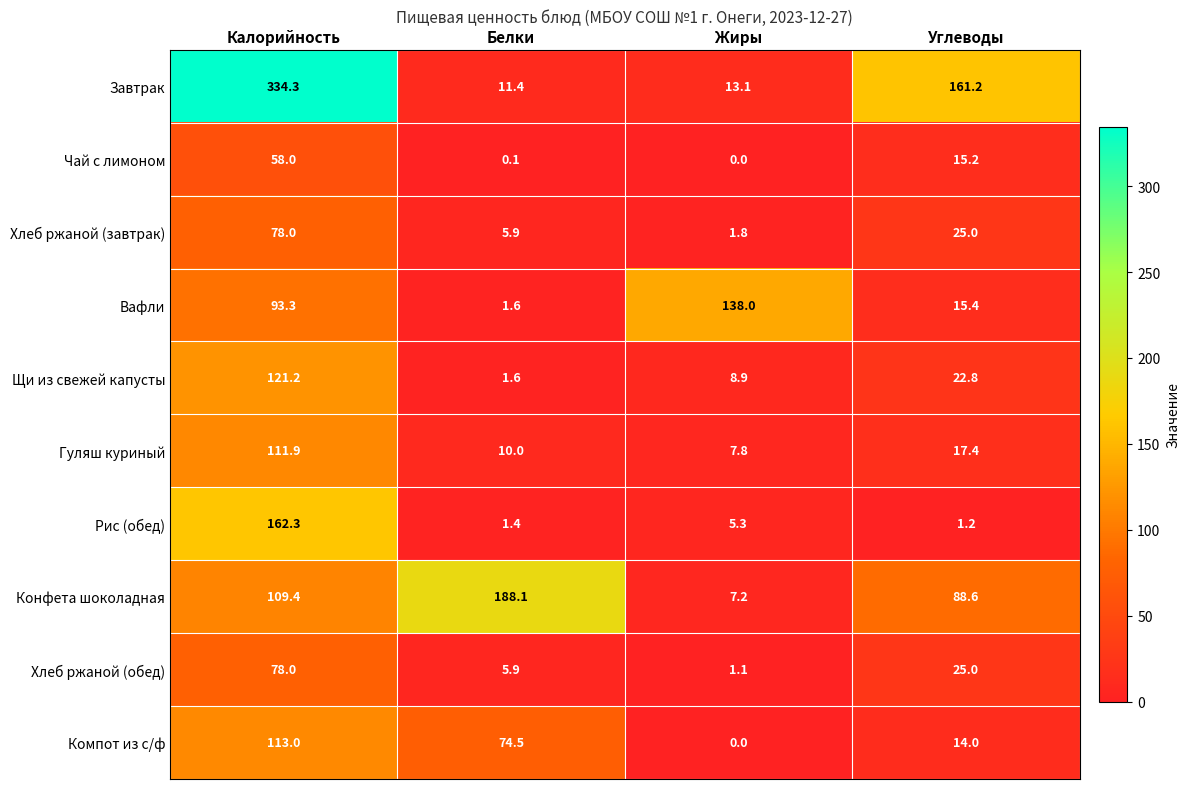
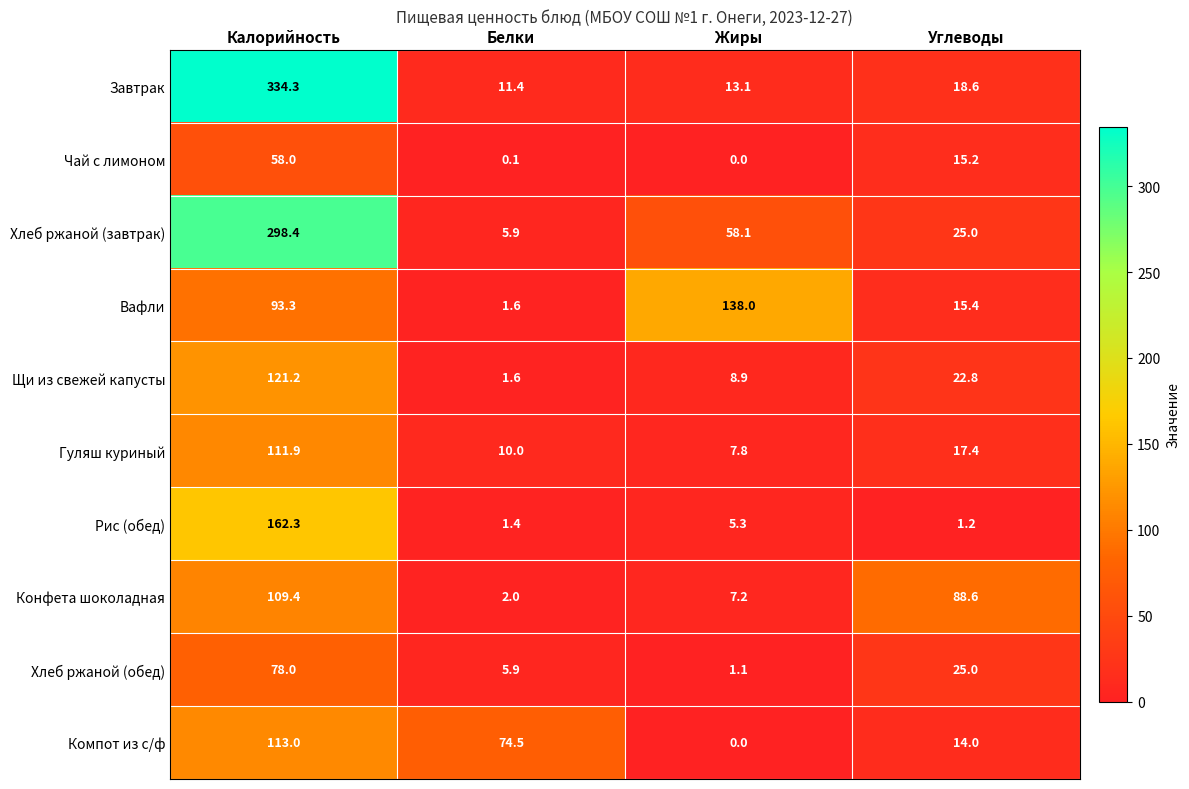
  {
    "Завтрак": {
      "Калорийность": 334.3,
      "Белки": 11.4,
      "Жиры": 13.1,
-     "Углеводы": 161.2
+     "Углеводы": 18.6
    },
    "Чай с лимоном": {
      "Калорийность": 58.0,
      "Белки": 0.1,
      "Жиры": 0.0,
      "Углеводы": 15.2
    },
    "Хлеб ржаной (завтрак)": {
-     "Калорийность": 78.0,
+     "Калорийность": 298.4,
      "Белки": 5.9,
-     "Жиры": 1.8,
+     "Жиры": 58.1,
      "Углеводы": 25.0
    },
    "Вафли": {
      "Калорийность": 93.3,
      "Белки": 1.6,
      "Жиры": 138.0,
      "Углеводы": 15.4
    },
    "Щи из свежей капусты": {
      "Калорийность": 121.2,
      "Белки": 1.6,
      "Жиры": 8.9,
      "Углеводы": 22.8
    },
    "Гуляш куриный": {
      "Калорийность": 111.9,
      "Белки": 10.0,
      "Жиры": 7.8,
      "Углеводы": 17.4
    },
    "Рис (обед)": {
      "Калорийность": 162.3,
      "Белки": 1.4,
      "Жиры": 5.3,
      "Углеводы": 1.2
    },
    "Конфета шоколадная": {
      "Калорийность": 109.4,
-     "Белки": 188.1,
+     "Белки": 2.0,
      "Жиры": 7.2,
      "Углеводы": 88.6
    },
    "Хлеб ржаной (обед)": {
      "Калорийность": 78.0,
      "Белки": 5.9,
      "Жиры": 1.1,
      "Углеводы": 25.0
    },
    "Компот из с/ф": {
      "Калорийность": 113.0,
      "Белки": 74.5,
      "Жиры": 0.0,
      "Углеводы": 14.0
    }
  }
